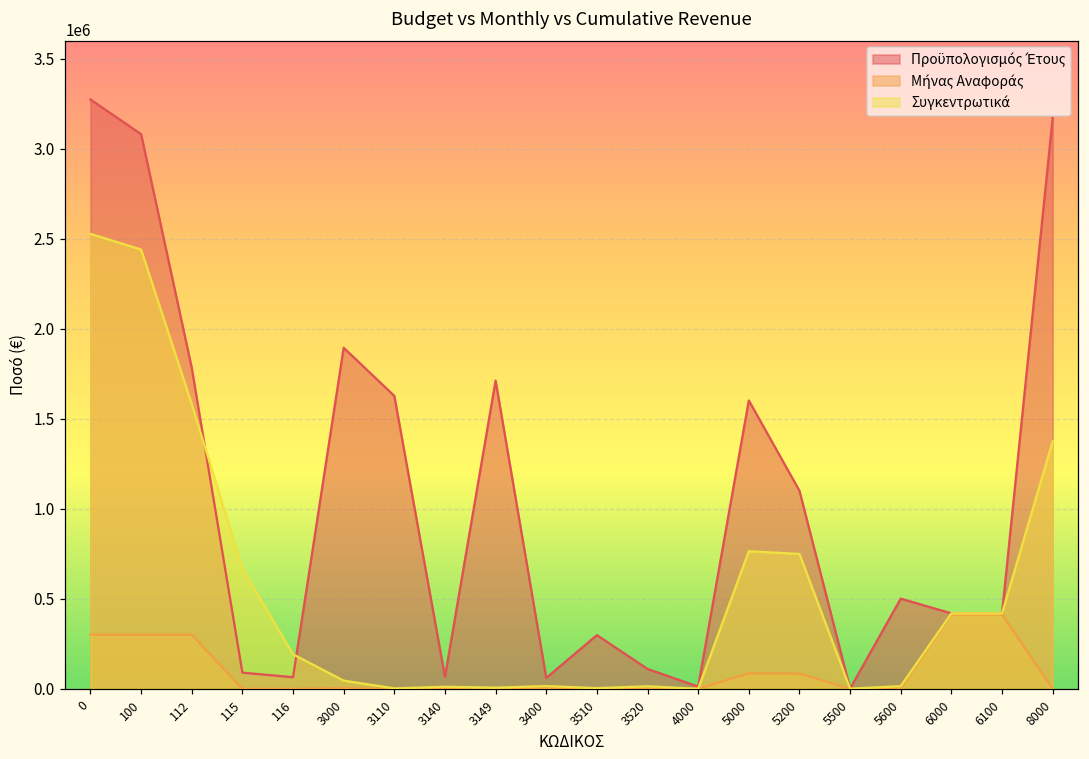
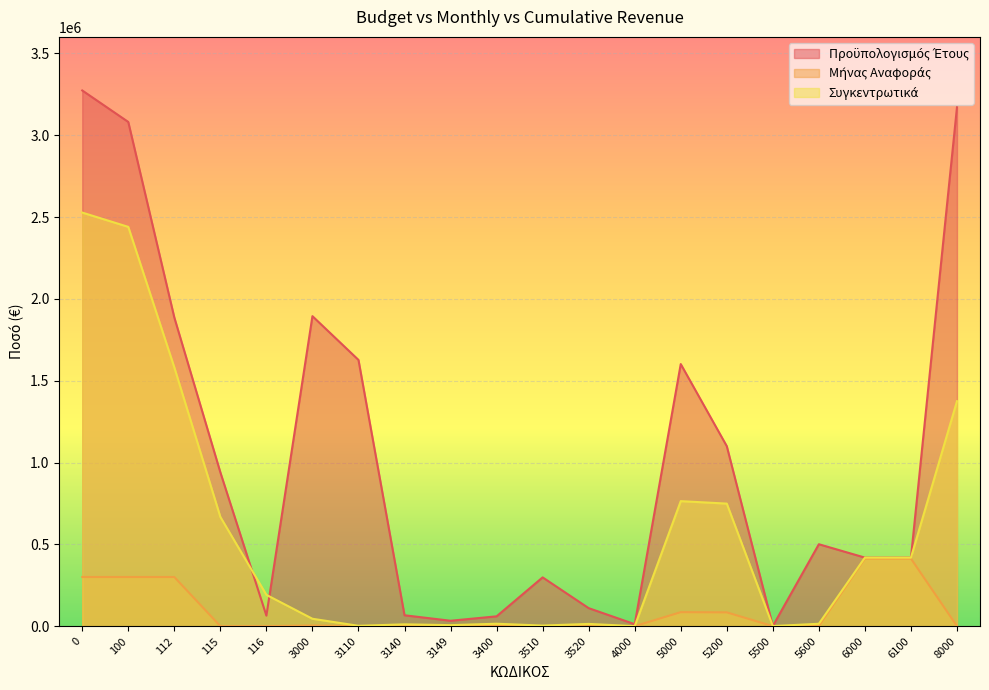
  {
    "Προϋπολογισμός Έτους": {
      "0": 3270000,
      "100": 3080000,
-     "112": 1780000,
-     "115": 90000,
+     "112": 1890000,
+     "115": 940000,
      "116": 60000,
      "3000": 1890000,
      "3110": 1630000,
      "3140": 70000,
-     "3149": 1710000,
+     "3149": 30000,
      "3400": 60000,
      "3510": 300000,
      "3520": 110000,
      "5000": 1600000,
      "5200": 1100000,
      "5600": 500000,
      "8000": 3170000
    }
  }
